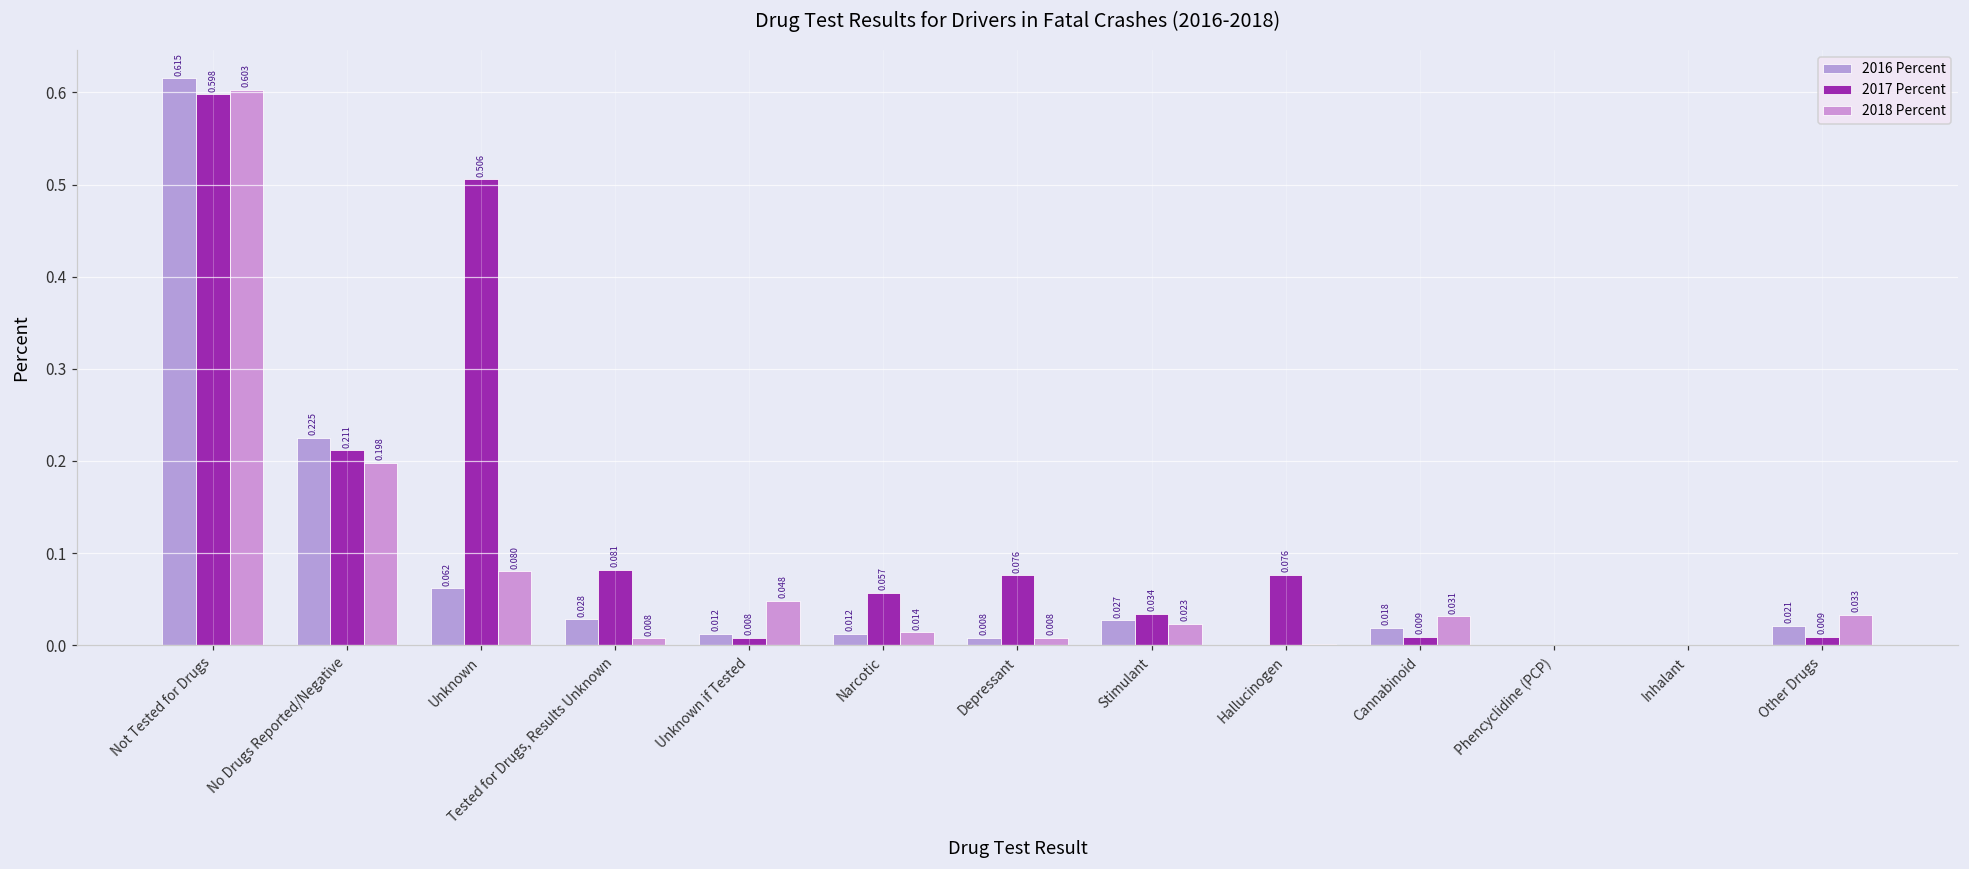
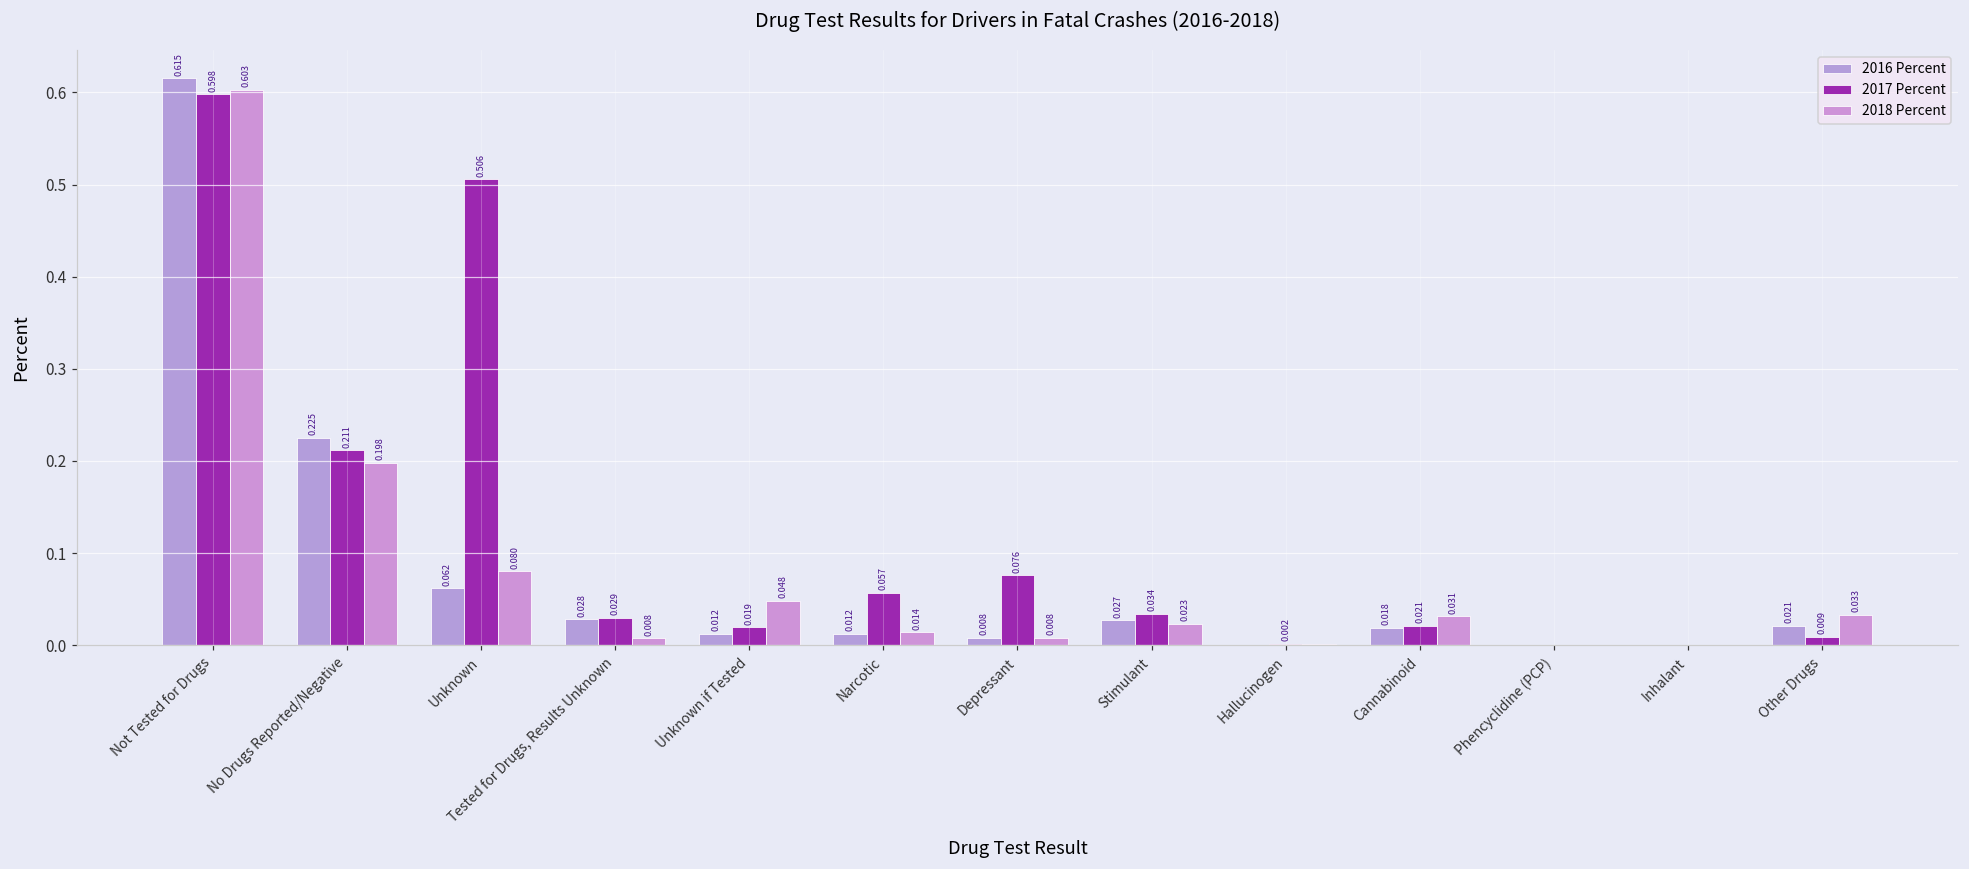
  {
    "2017 Percent": {
      "Not Tested for Drugs": 0.598,
      "No Drugs Reported/Negative": 0.211,
      "Unknown": 0.506,
-     "Tested for Drugs, Results Unknown": 0.081,
-     "Unknown if Tested": 0.008,
+     "Tested for Drugs, Results Unknown": 0.029,
+     "Unknown if Tested": 0.019,
      "Narcotic": 0.057,
      "Depressant": 0.076,
      "Stimulant": 0.034,
-     "Hallucinogen": 0.076,
-     "Cannabinoid": 0.009,
+     "Hallucinogen": 0.002,
+     "Cannabinoid": 0.021,
      "Other Drugs": 0.009
    }
  }
